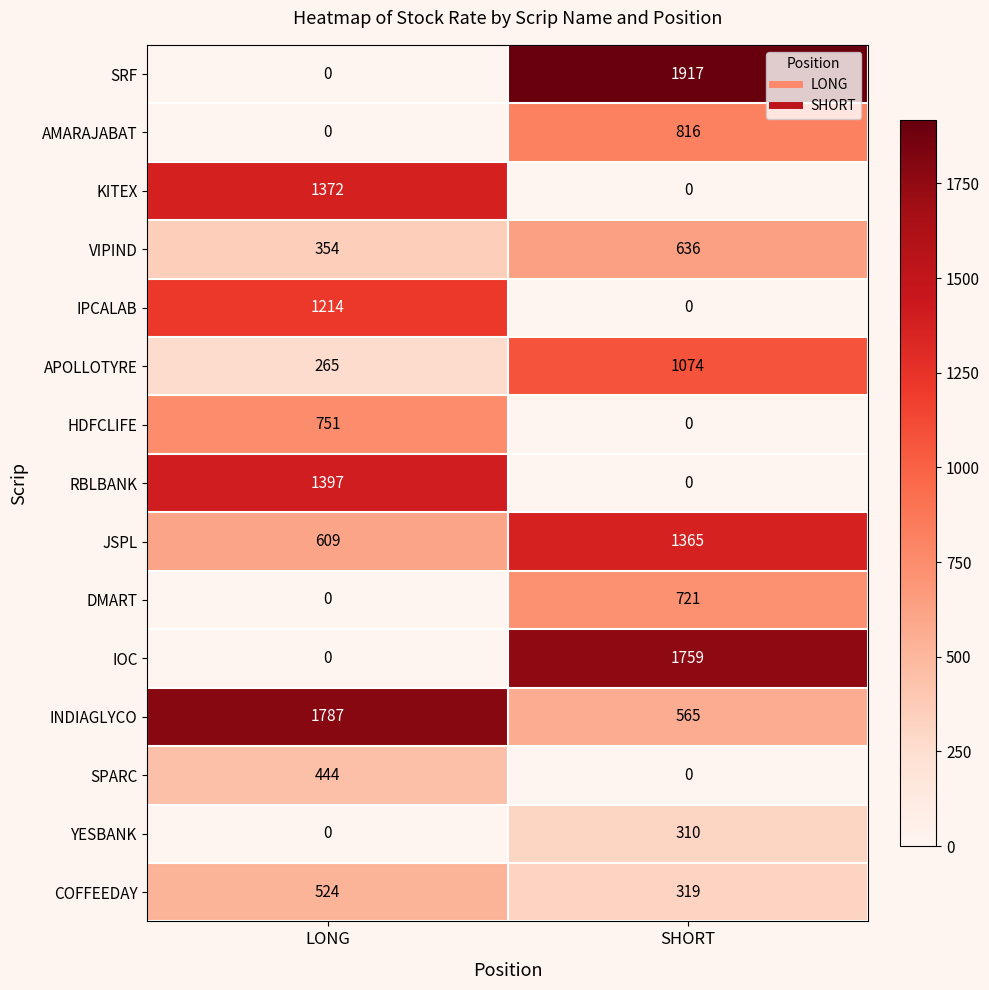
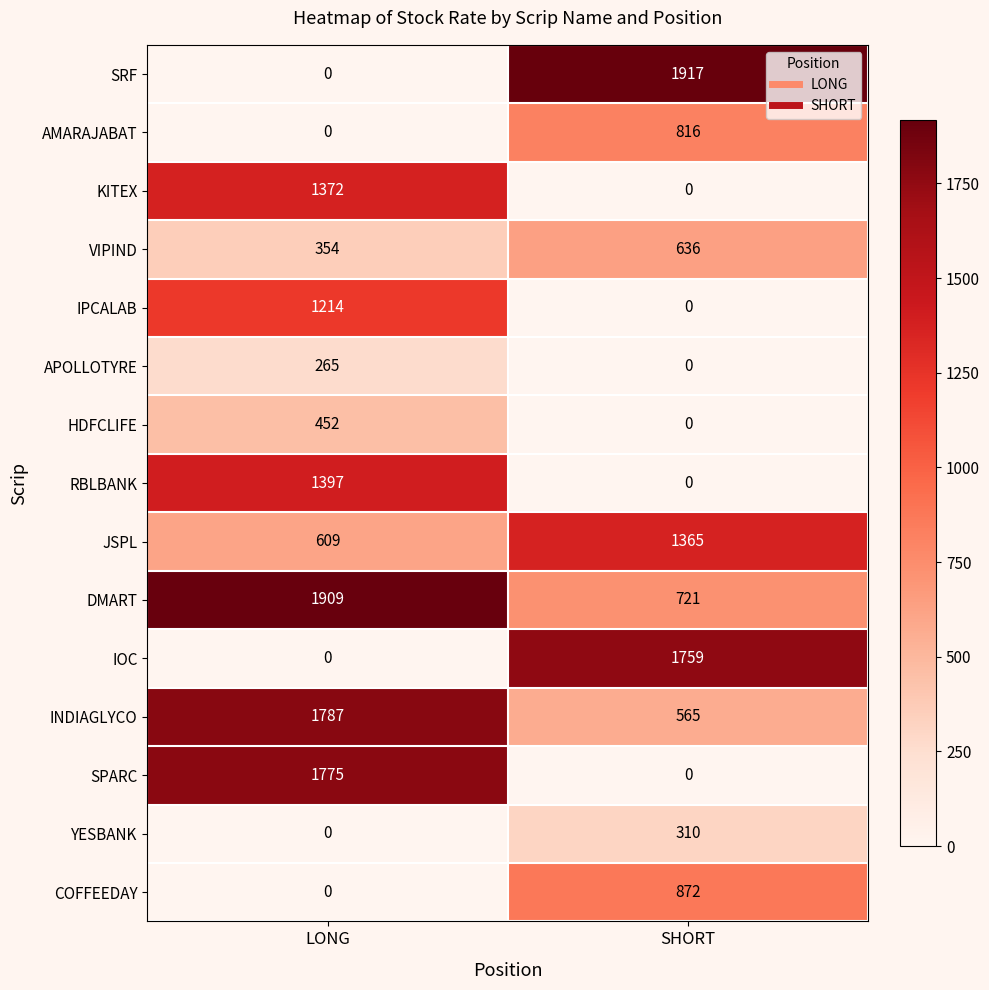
  {
    "SRF": {
      "LONG": 0,
      "SHORT": 1917
    },
    "AMARAJABAT": {
      "LONG": 0,
      "SHORT": 816
    },
    "KITEX": {
      "LONG": 1372,
      "SHORT": 0
    },
    "VIPIND": {
      "LONG": 354,
      "SHORT": 636
    },
    "IPCALAB": {
      "LONG": 1214,
      "SHORT": 0
    },
    "APOLLOTYRE": {
      "LONG": 265,
-     "SHORT": 1074
+     "SHORT": 0
    },
    "HDFCLIFE": {
-     "LONG": 751,
+     "LONG": 452,
      "SHORT": 0
    },
    "RBLBANK": {
      "LONG": 1397,
      "SHORT": 0
    },
    "JSPL": {
      "LONG": 609,
      "SHORT": 1365
    },
    "DMART": {
-     "LONG": 0,
+     "LONG": 1909,
      "SHORT": 721
    },
    "IOC": {
      "LONG": 0,
      "SHORT": 1759
    },
    "INDIAGLYCO": {
      "LONG": 1787,
      "SHORT": 565
    },
    "SPARC": {
-     "LONG": 444,
+     "LONG": 1775,
      "SHORT": 0
    },
    "YESBANK": {
      "LONG": 0,
      "SHORT": 310
    },
    "COFFEEDAY": {
-     "LONG": 524,
-     "SHORT": 319
+     "LONG": 0,
+     "SHORT": 872
    }
  }
